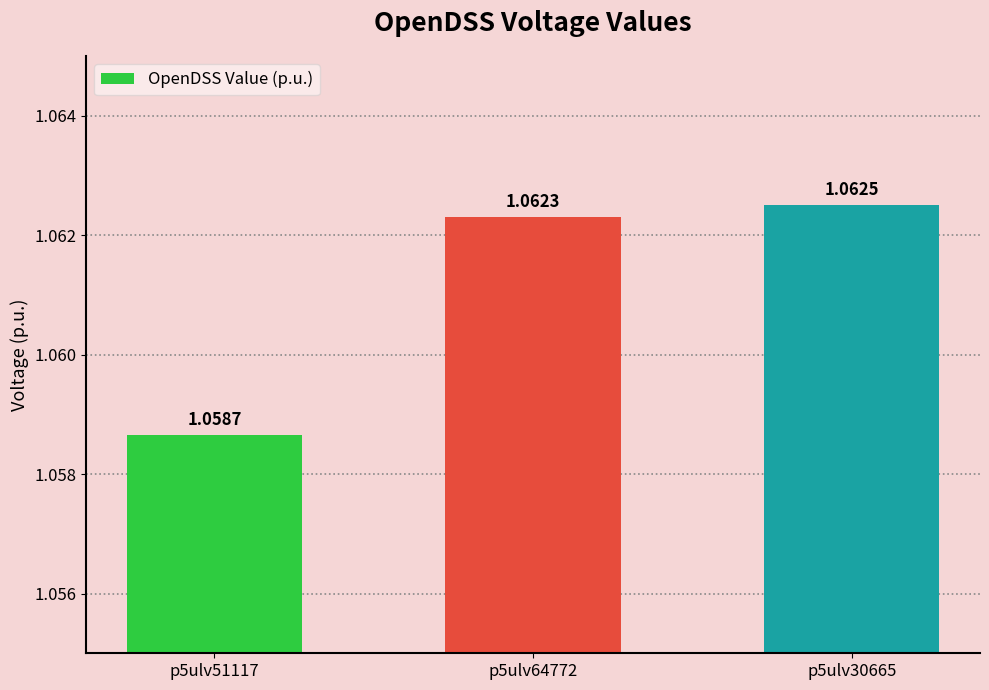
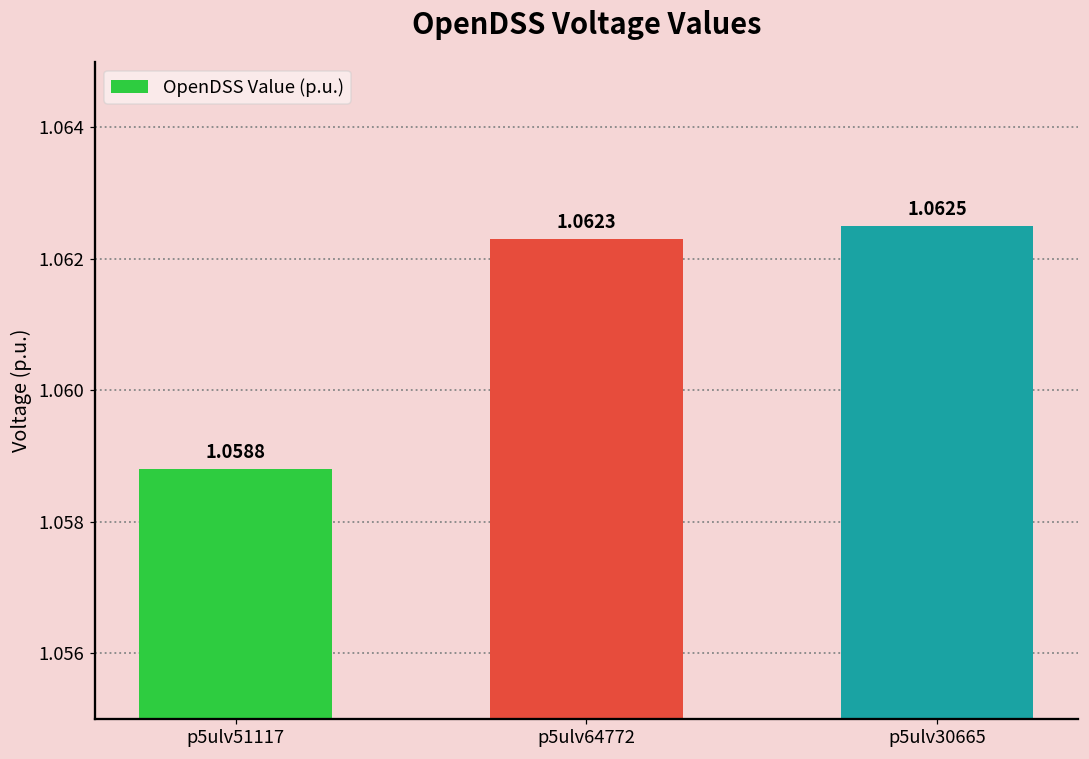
  {
-   "p5ulv51117": 1.0587,
+   "p5ulv51117": 1.0588,
    "p5ulv64772": 1.0623,
    "p5ulv30665": 1.0625
  }
